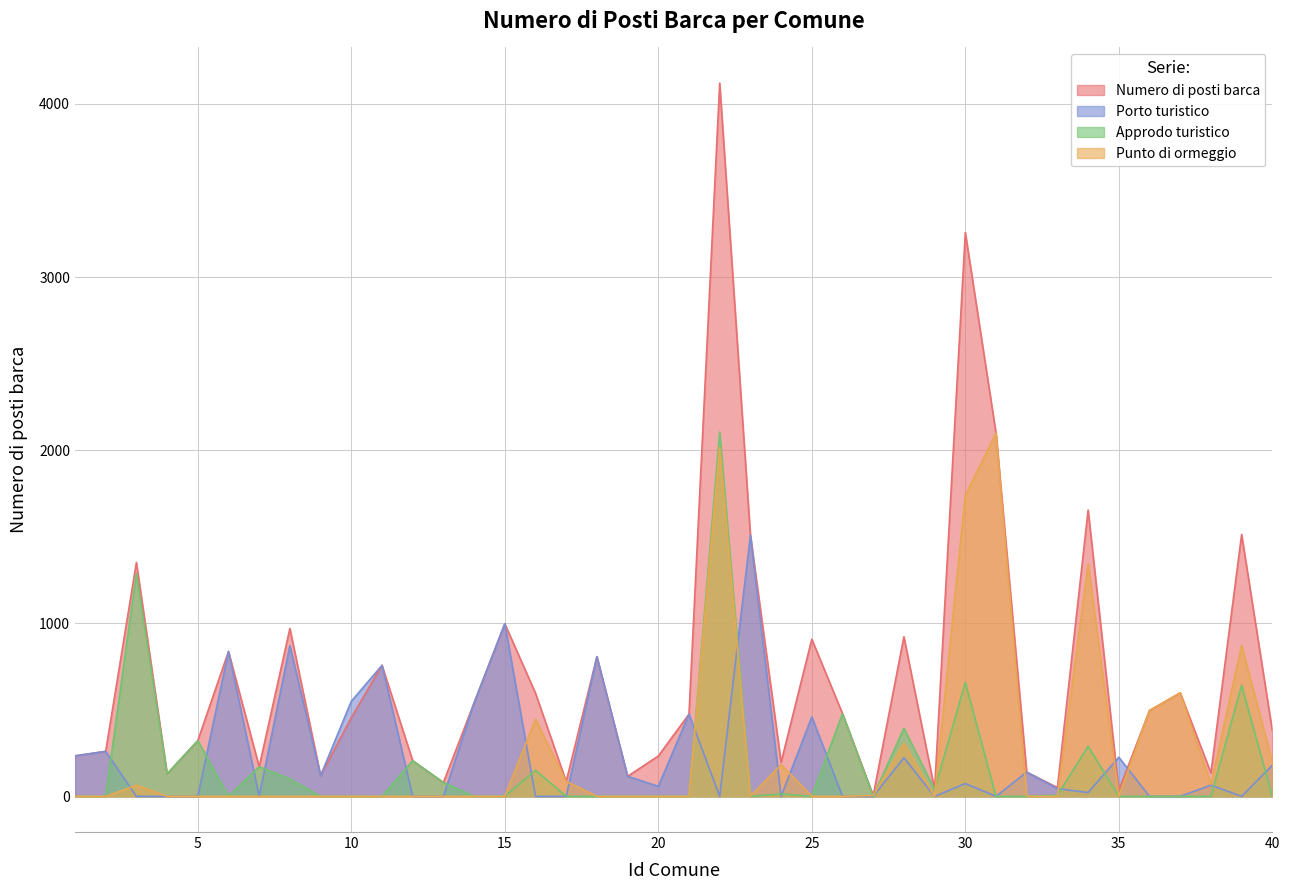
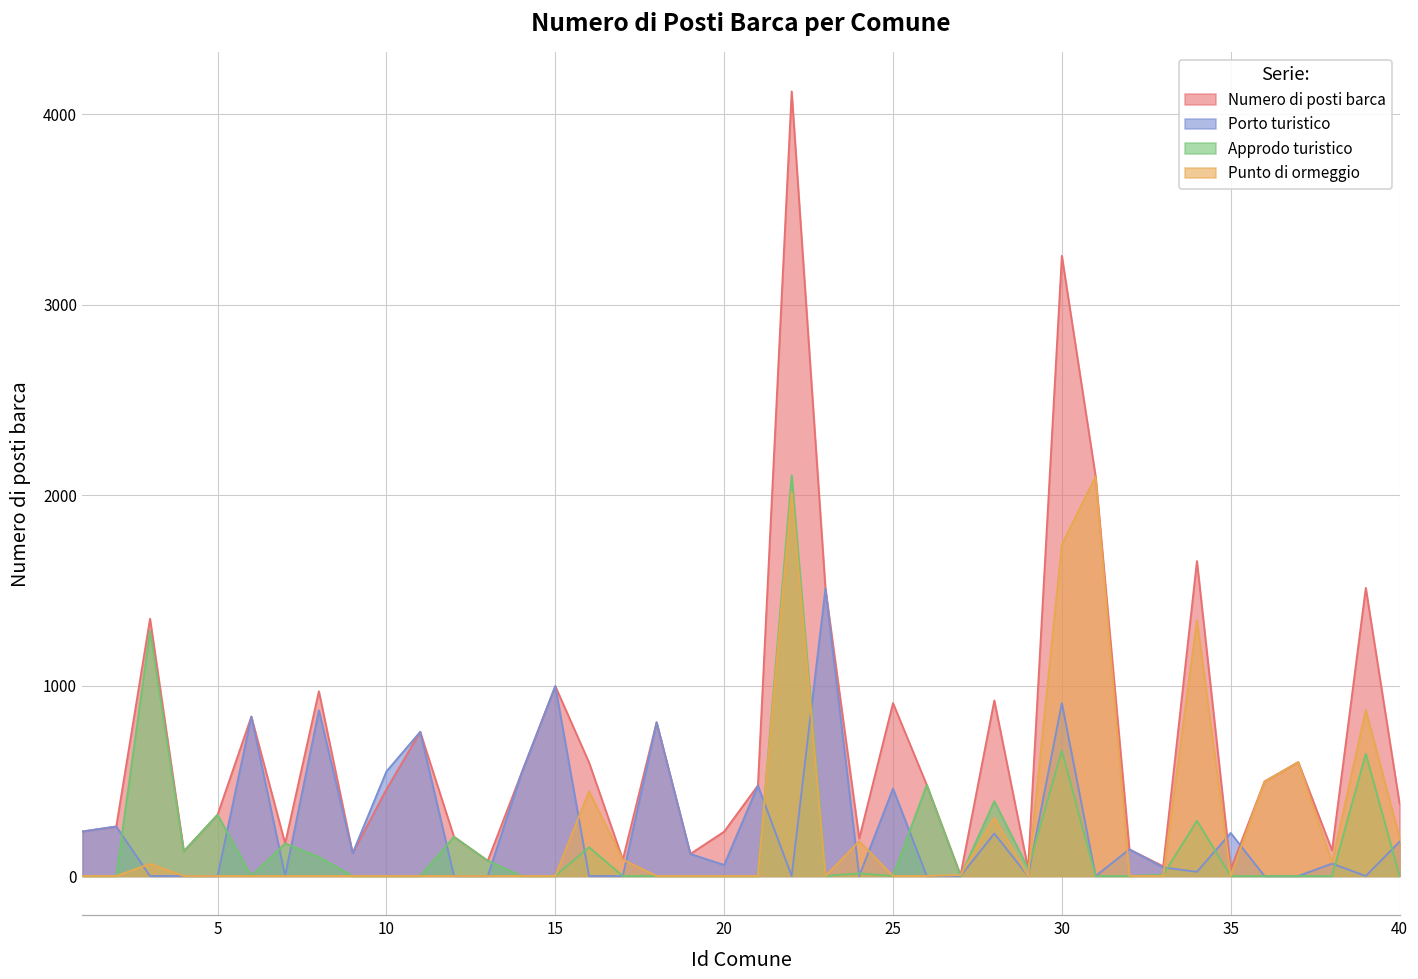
  {
    "Porto turistico": {
      "10": 550,
      "20": 60,
      "25": 460,
-     "30": 70,
+     "30": 910,
      "35": 230,
      "40": 180
    },
    "Approdo turistico": {
      "30": 660,
      "40": 0
    }
  }
